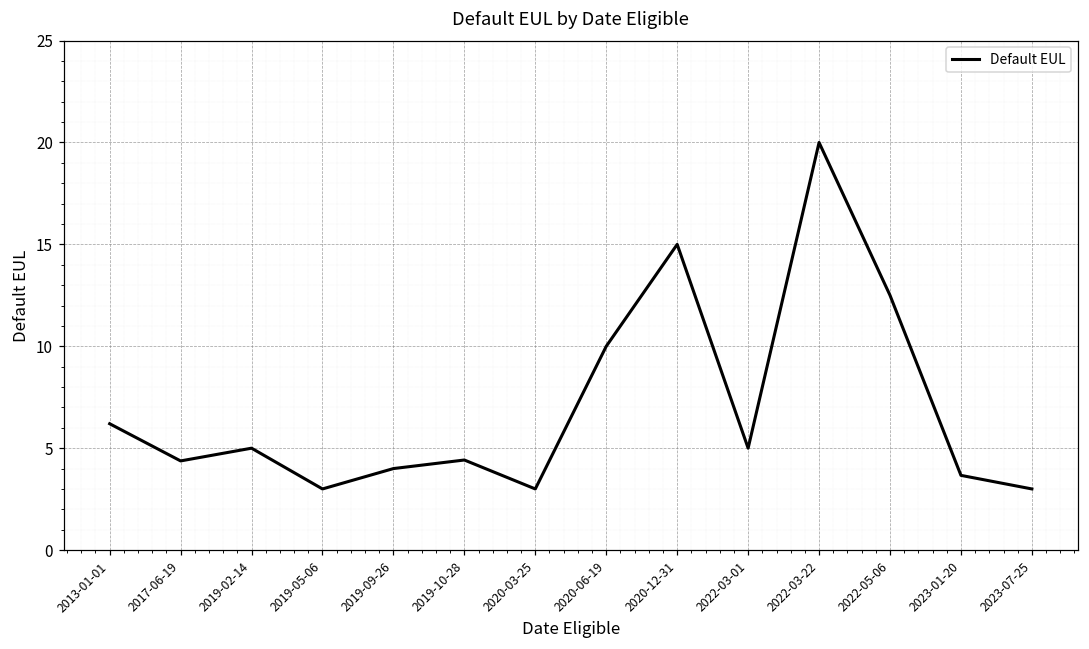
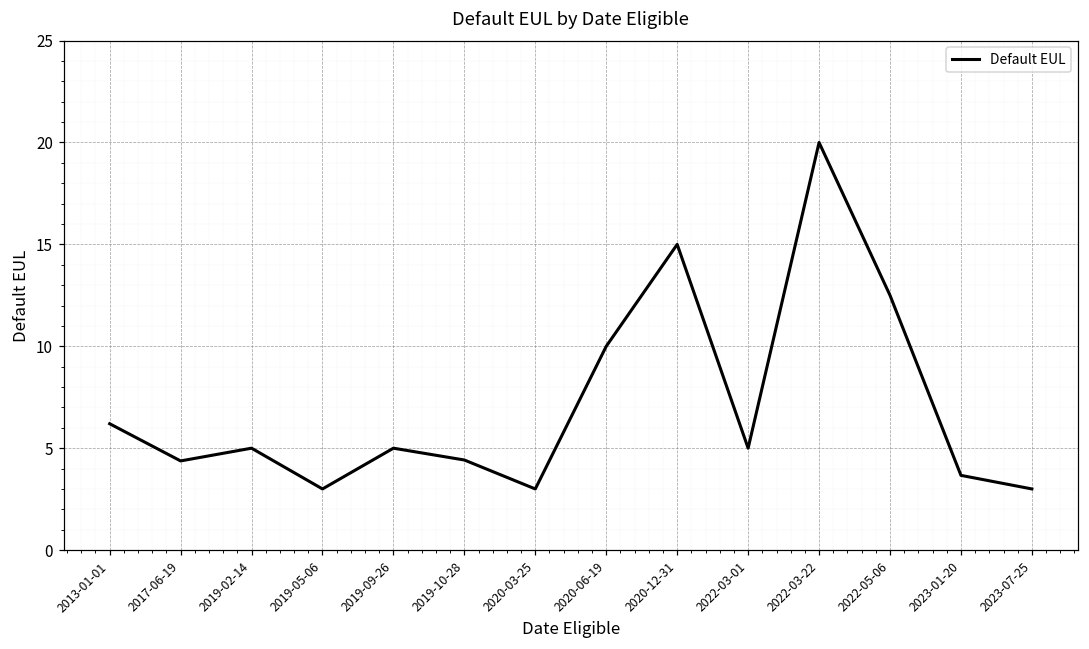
  {
    "2013-01-01": 6.2,
    "2017-06-19": 4.4,
    "2019-02-14": 5,
    "2019-05-06": 3,
-   "2019-09-26": 4,
+   "2019-09-26": 5,
    "2019-10-28": 4.4,
    "2020-03-25": 3,
    "2020-06-19": 10,
    "2020-12-31": 15,
    "2022-03-01": 5,
    "2022-03-22": 20,
    "2022-05-06": 12.5,
    "2023-01-20": 3.7,
    "2023-07-25": 3
  }
